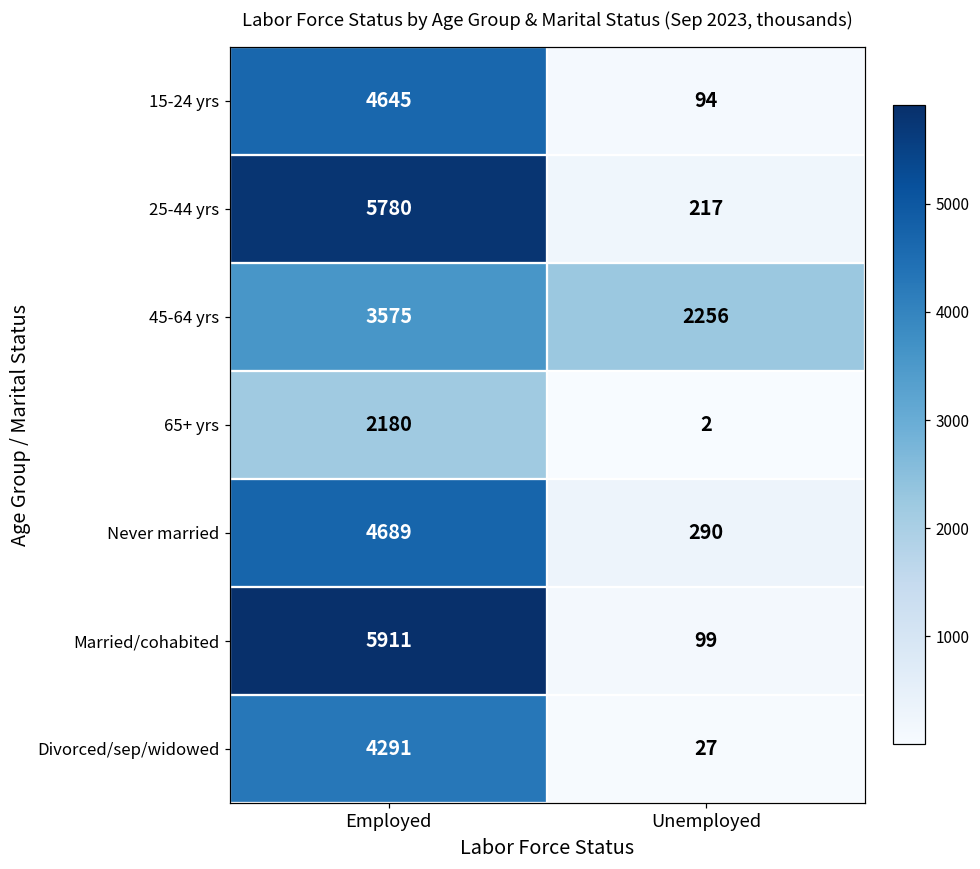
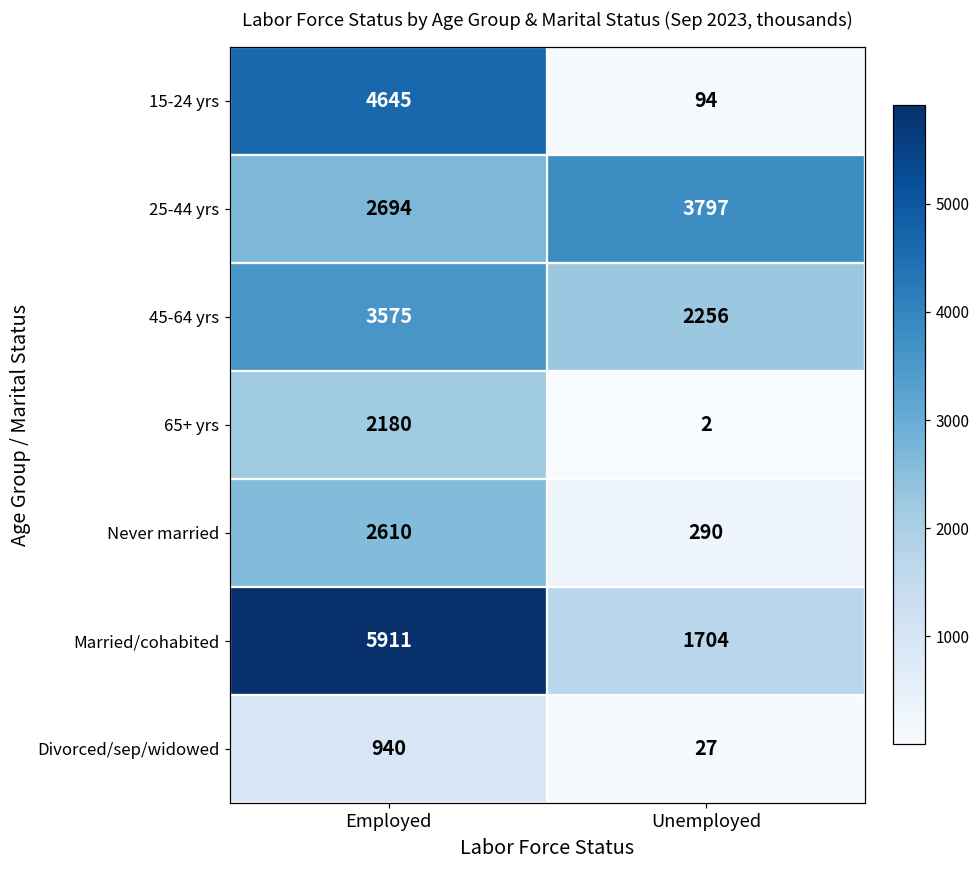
  {
    "15-24 yrs": {
      "Employed": 4645,
      "Unemployed": 94
    },
    "25-44 yrs": {
-     "Employed": 5780,
-     "Unemployed": 217
+     "Employed": 2694,
+     "Unemployed": 3797
    },
    "45-64 yrs": {
      "Employed": 3575,
      "Unemployed": 2256
    },
    "65+ yrs": {
      "Employed": 2180,
      "Unemployed": 2
    },
    "Never married": {
-     "Employed": 4689,
+     "Employed": 2610,
      "Unemployed": 290
    },
    "Married/cohabited": {
      "Employed": 5911,
-     "Unemployed": 99
+     "Unemployed": 1704
    },
    "Divorced/sep/widowed": {
-     "Employed": 4291,
+     "Employed": 940,
      "Unemployed": 27
    }
  }
